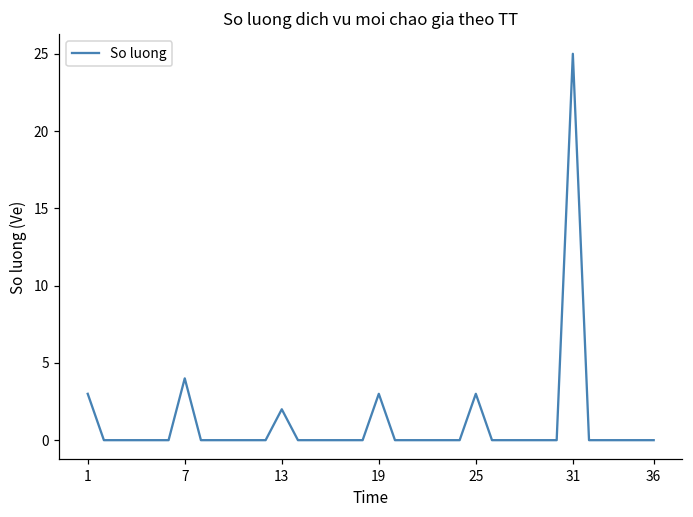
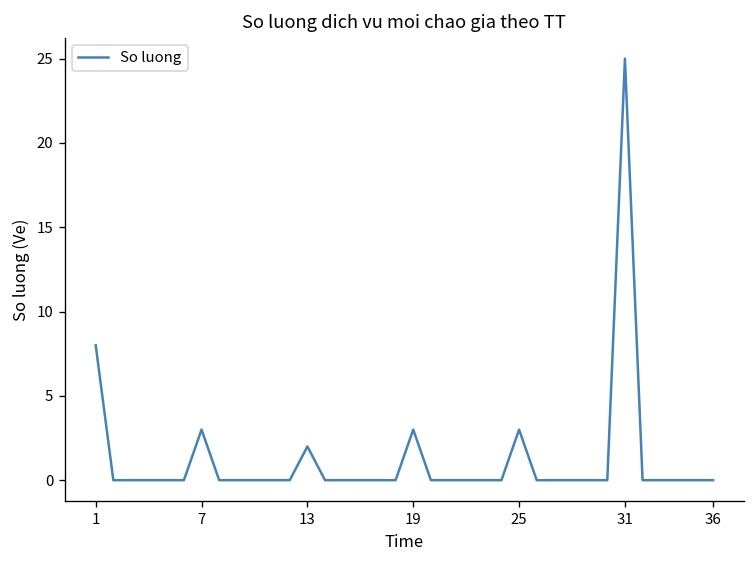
  {
-   "1": 3,
-   "7": 4,
+   "1": 8,
+   "7": 3,
    "13": 2,
    "19": 3,
    "25": 3,
    "31": 25,
    "36": 0
  }
